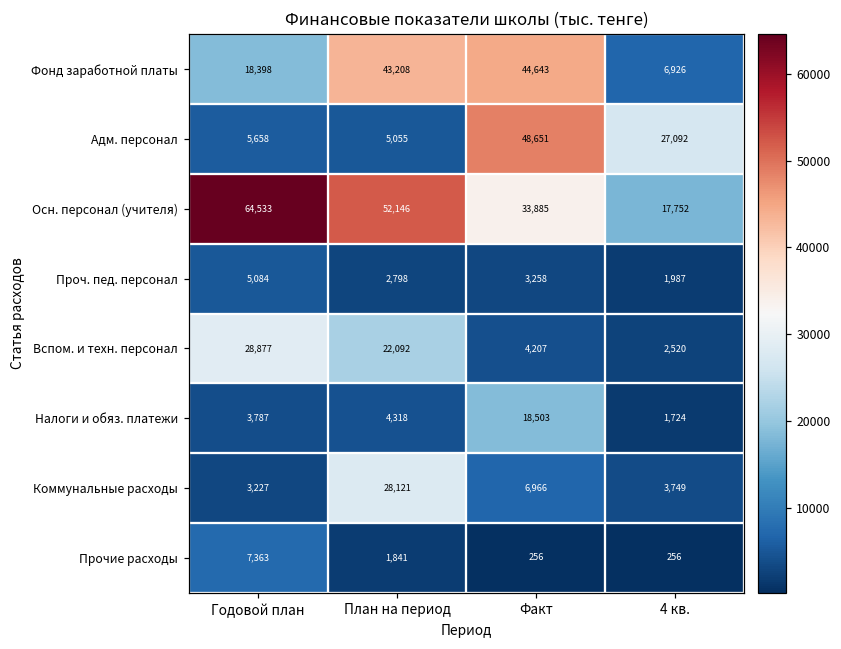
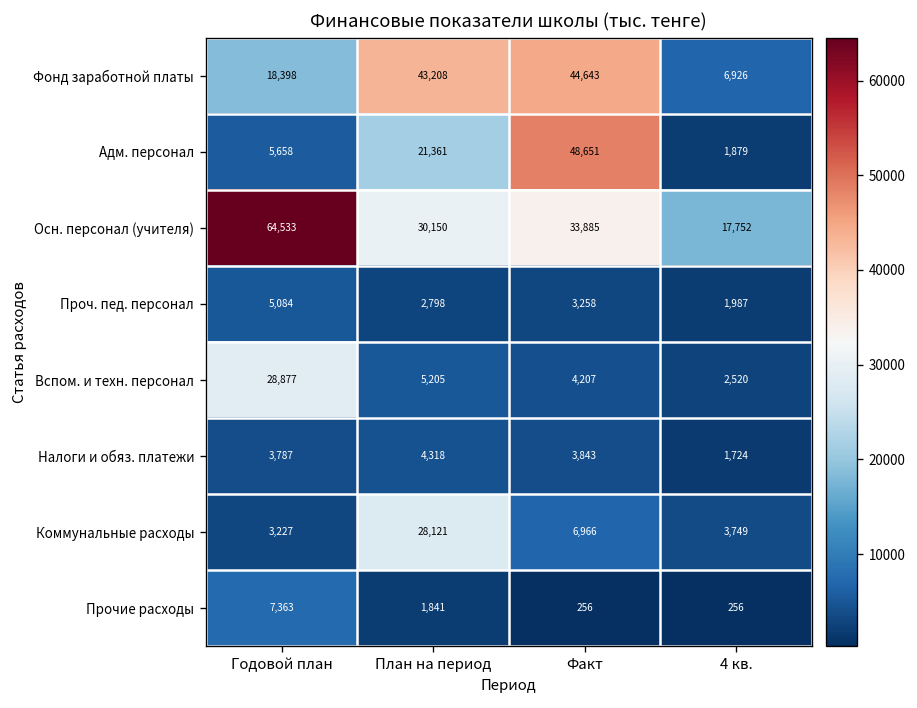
  {
    "Фонд заработной платы": {
      "Годовой план": "18,398",
      "План на период": "43,208",
      "Факт": "44,643",
      "4 кв.": "6,926"
    },
    "Адм. персонал": {
      "Годовой план": "5,658",
-     "План на период": "5,055",
+     "План на период": "21,361",
      "Факт": "48,651",
-     "4 кв.": "27,092"
+     "4 кв.": "1,879"
    },
    "Осн. персонал (учителя)": {
      "Годовой план": "64,533",
-     "План на период": "52,146",
+     "План на период": "30,150",
      "Факт": "33,885",
      "4 кв.": "17,752"
    },
    "Проч. пед. персонал": {
      "Годовой план": "5,084",
      "План на период": "2,798",
      "Факт": "3,258",
      "4 кв.": "1,987"
    },
    "Вспом. и техн. персонал": {
      "Годовой план": "28,877",
-     "План на период": "22,092",
+     "План на период": "5,205",
      "Факт": "4,207",
      "4 кв.": "2,520"
    },
    "Налоги и обяз. платежи": {
      "Годовой план": "3,787",
      "План на период": "4,318",
-     "Факт": "18,503",
+     "Факт": "3,843",
      "4 кв.": "1,724"
    },
    "Коммунальные расходы": {
      "Годовой план": "3,227",
      "План на период": "28,121",
      "Факт": "6,966",
      "4 кв.": "3,749"
    },
    "Прочие расходы": {
      "Годовой план": "7,363",
      "План на период": "1,841",
      "Факт": "256",
      "4 кв.": "256"
    }
  }
